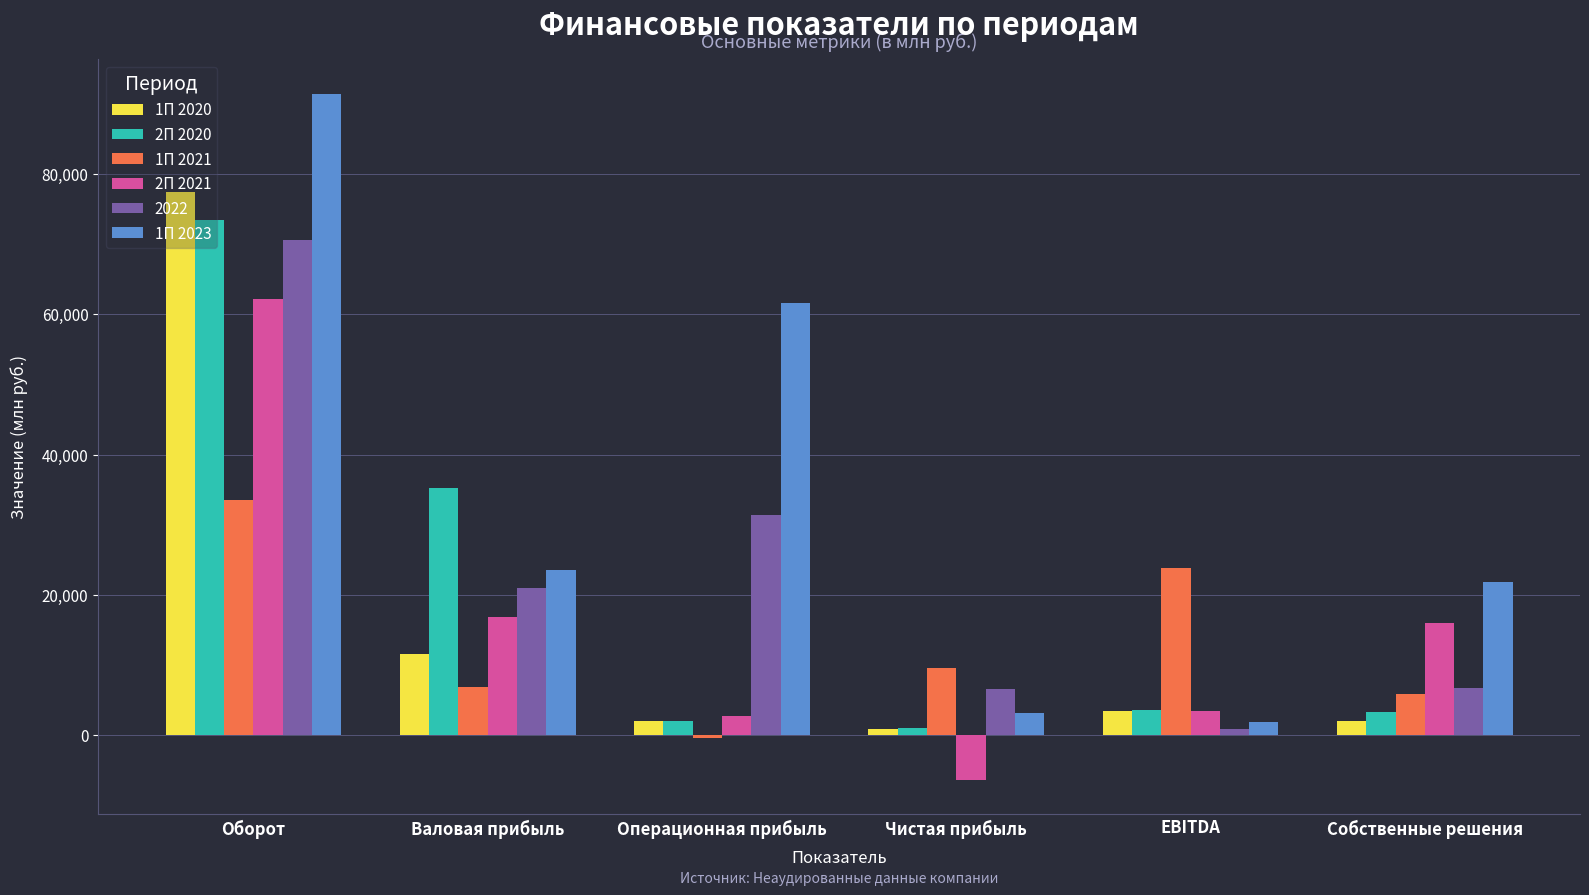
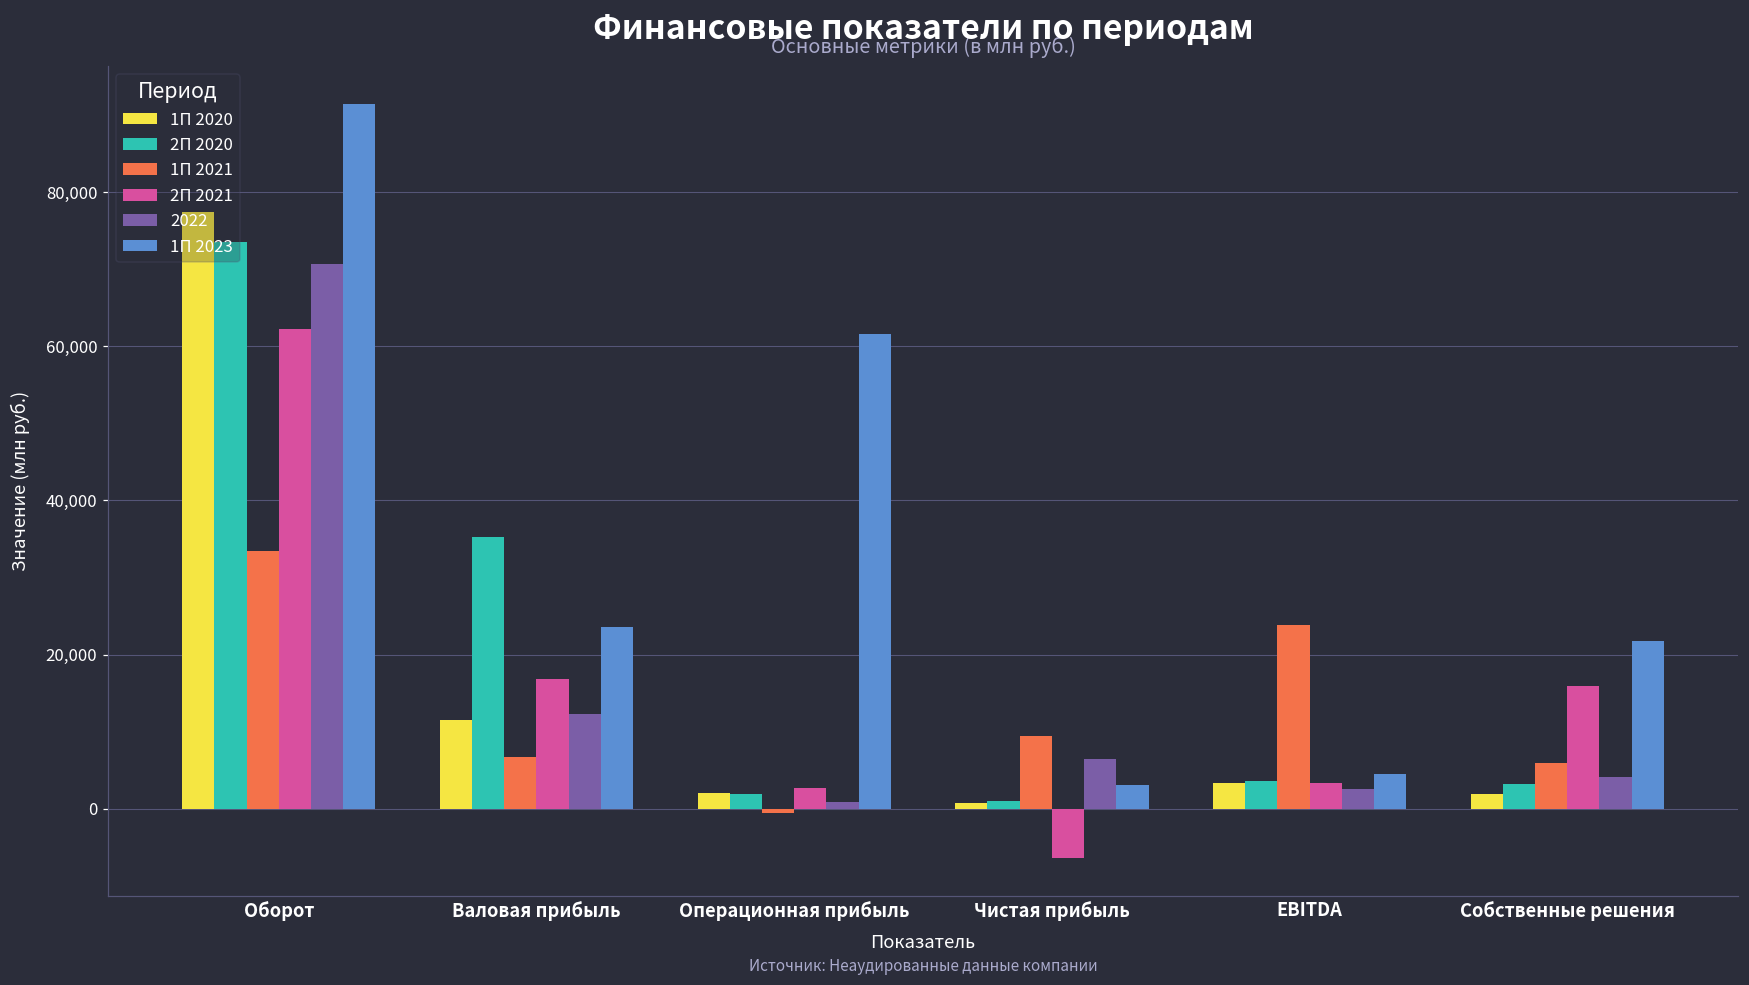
  {
    "1П 2020": {
      "Валовая прибыль": "12,000",
      "Операционная прибыль": "2,000",
      "Чистая прибыль": "1,000",
      "EBITDA": "3,000",
      "Собственные решения": "2,000"
    },
    "2П 2020": {
      "Валовая прибыль": "35,000",
      "Операционная прибыль": "2,000",
      "Чистая прибыль": "1,000",
      "EBITDA": "4,000",
      "Собственные решения": "3,000"
    },
    "1П 2021": {
      "Оборот": "33,000",
      "Валовая прибыль": "7,000",
      "Операционная прибыль": "-1,000",
      "Чистая прибыль": "10,000",
      "EBITDA": "24,000",
      "Собственные решения": "6,000"
    },
    "2П 2021": {
      "Оборот": "62,000",
      "Валовая прибыль": "17,000",
      "Операционная прибыль": "3,000",
      "Чистая прибыль": "-6,000",
      "EBITDA": "3,000",
      "Собственные решения": "16,000"
    },
    "2022": {
      "Оборот": "71,000",
-     "Валовая прибыль": "21,000",
-     "Операционная прибыль": "31,000",
+     "Валовая прибыль": "12,000",
+     "Операционная прибыль": "1,000",
      "Чистая прибыль": "6,000",
-     "EBITDA": "1,000",
-     "Собственные решения": "7,000"
+     "EBITDA": "3,000",
+     "Собственные решения": "4,000"
    },
    "1П 2023": {
      "Оборот": "91,000",
      "Валовая прибыль": "24,000",
      "Операционная прибыль": "62,000",
      "Чистая прибыль": "3,000",
-     "EBITDA": "2,000",
+     "EBITDA": "4,000",
      "Собственные решения": "22,000"
    }
  }
